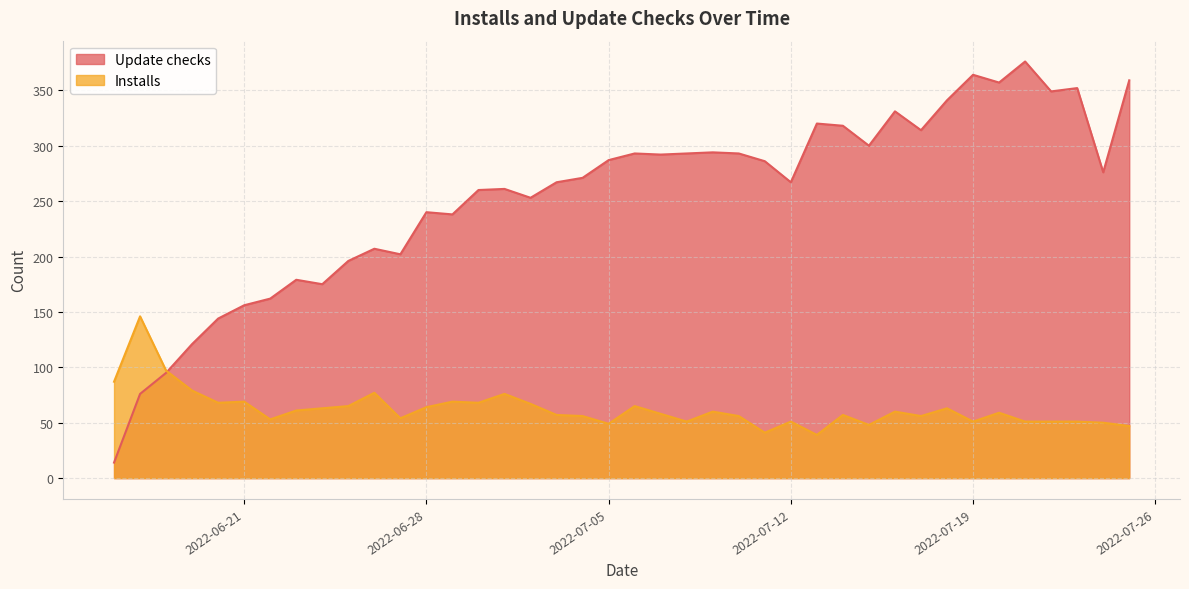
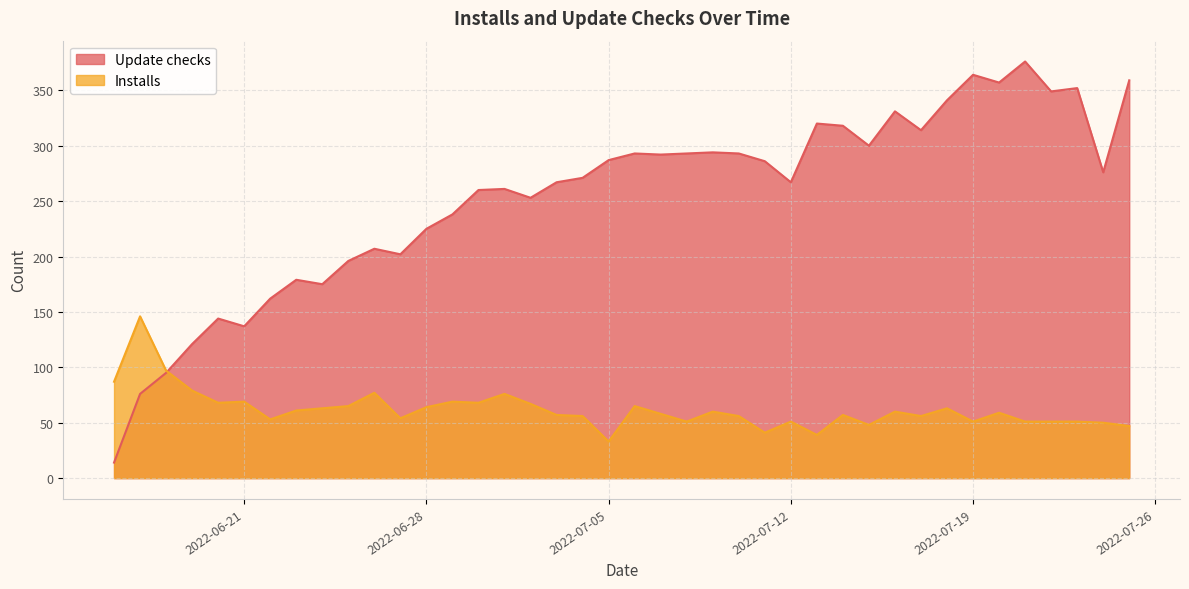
  {
    "Update checks": {
-     "2022-06-21": 156,
-     "2022-06-28": 240,
+     "2022-06-21": 137,
+     "2022-06-28": 225,
      "2022-07-05": 287,
      "2022-07-12": 267,
      "2022-07-19": 364
    },
    "Installs": {
      "2022-06-21": 69,
      "2022-06-28": 64,
-     "2022-07-05": 49,
+     "2022-07-05": 33,
      "2022-07-12": 51,
      "2022-07-19": 51
    }
  }
